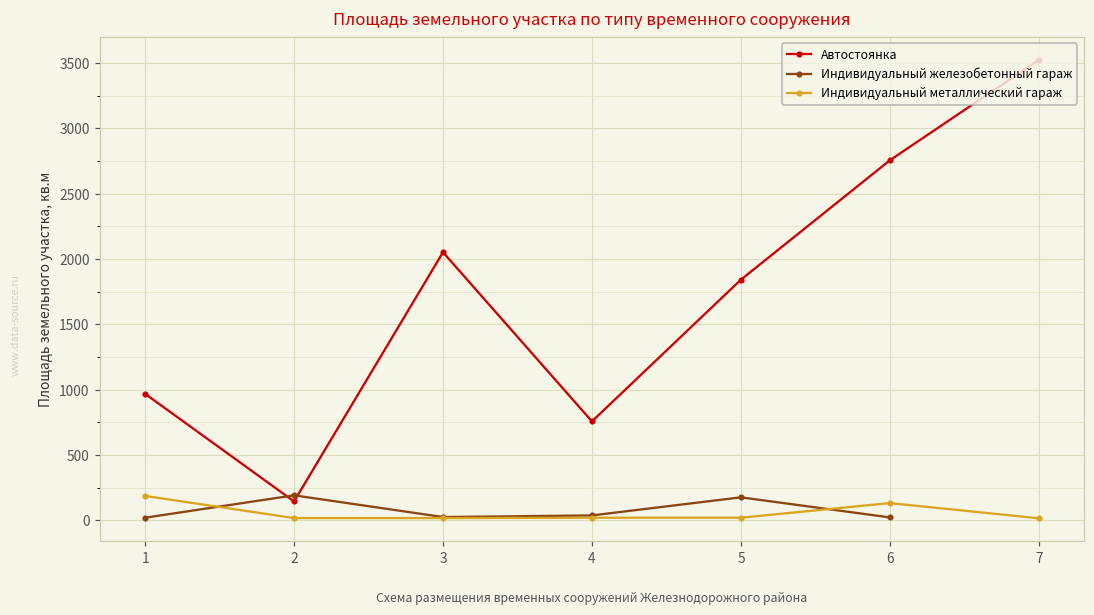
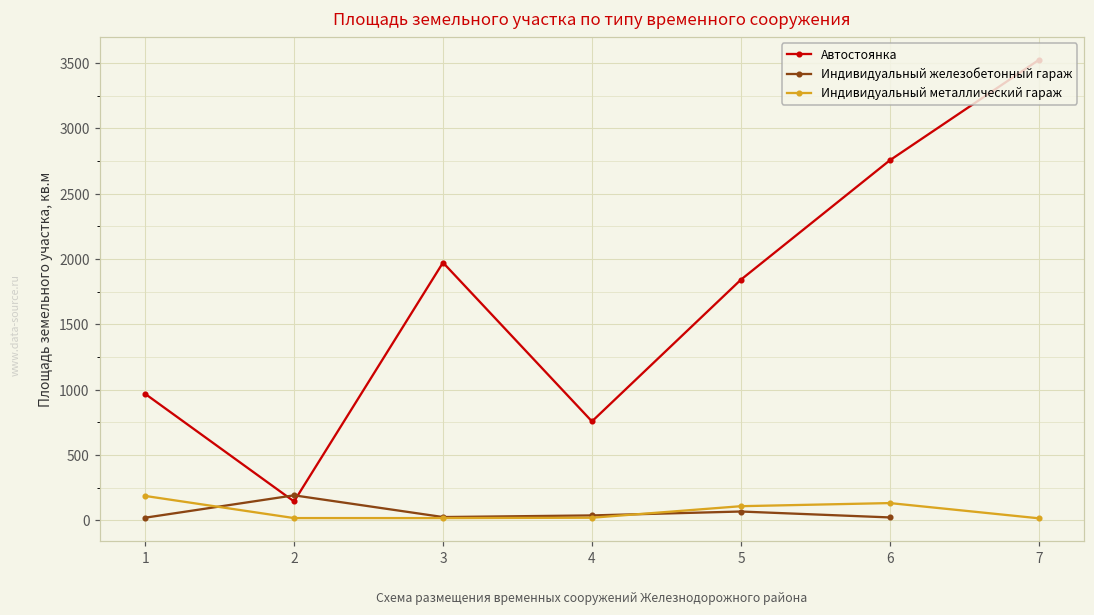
  {
    "Автостоянка": {
      "1": 970,
      "2": 140,
-     "3": 2050,
+     "3": 1970,
      "4": 760,
      "5": 1840,
      "6": 2760
    },
    "Индивидуальный железобетонный гараж": {
      "1": 20,
      "2": 190,
-     "5": 180,
+     "5": 70,
      "6": 20
    },
    "Индивидуальный металлический гараж": {
      "1": 190,
      "2": 20,
-     "5": 20,
+     "5": 110,
      "6": 130,
      "7": 10
    }
  }
